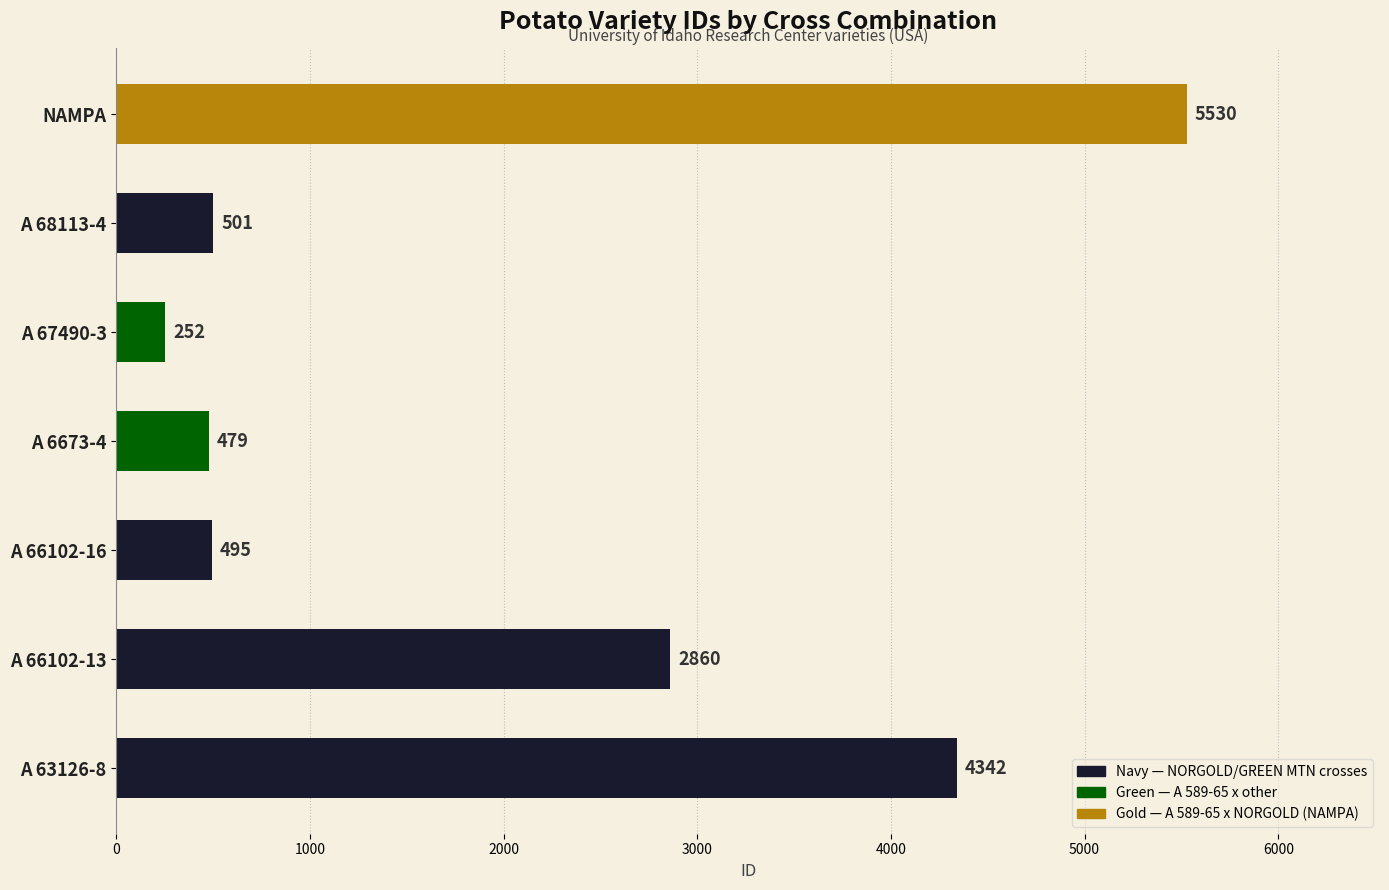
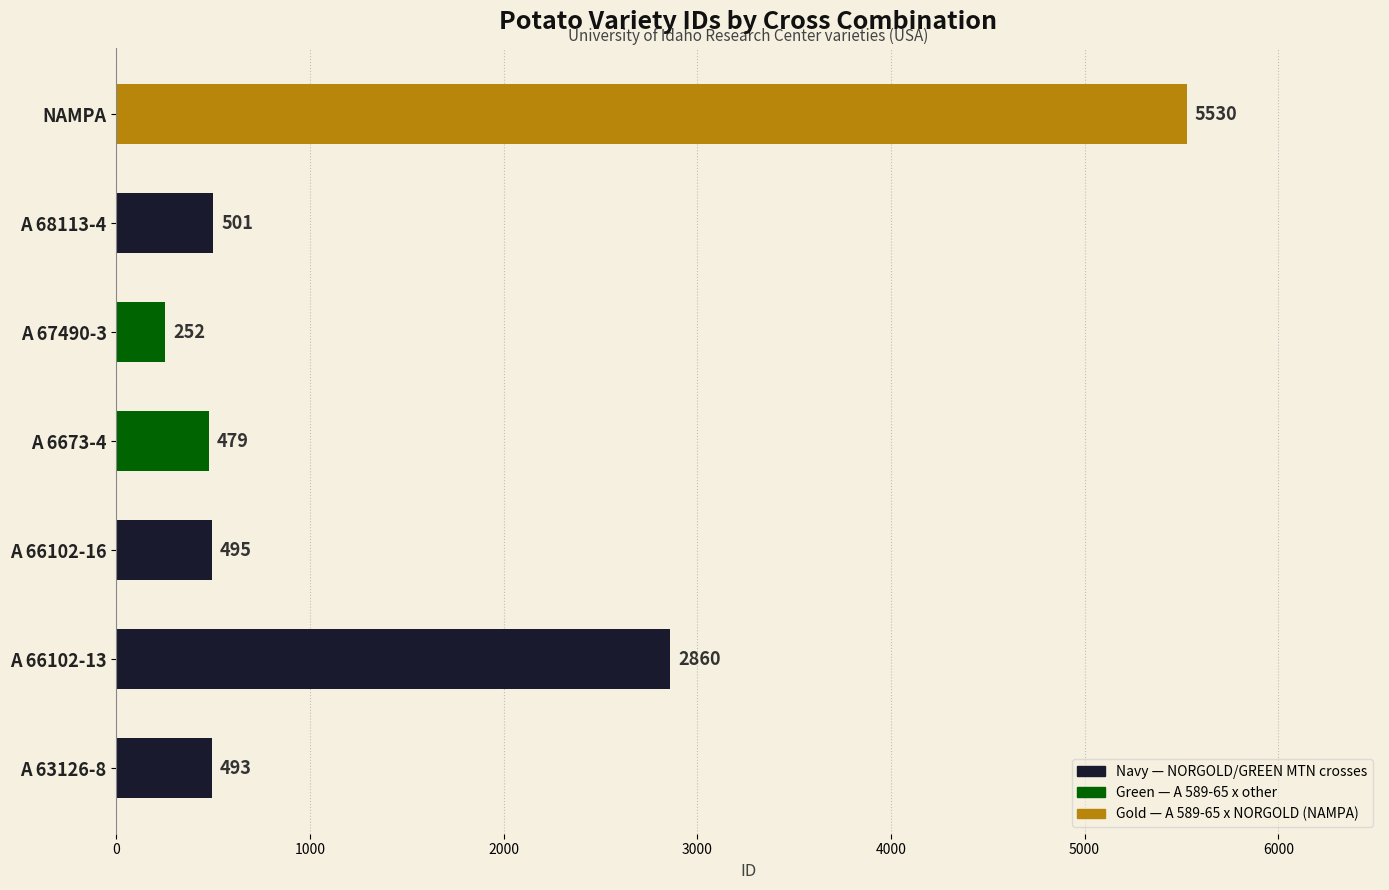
  {
    "NAMPA": 5530,
    "A 68113-4": 501,
    "A 67490-3": 252,
    "A 6673-4": 479,
    "A 66102-16": 495,
    "A 66102-13": 2860,
-   "A 63126-8": 4342
+   "A 63126-8": 493
  }
